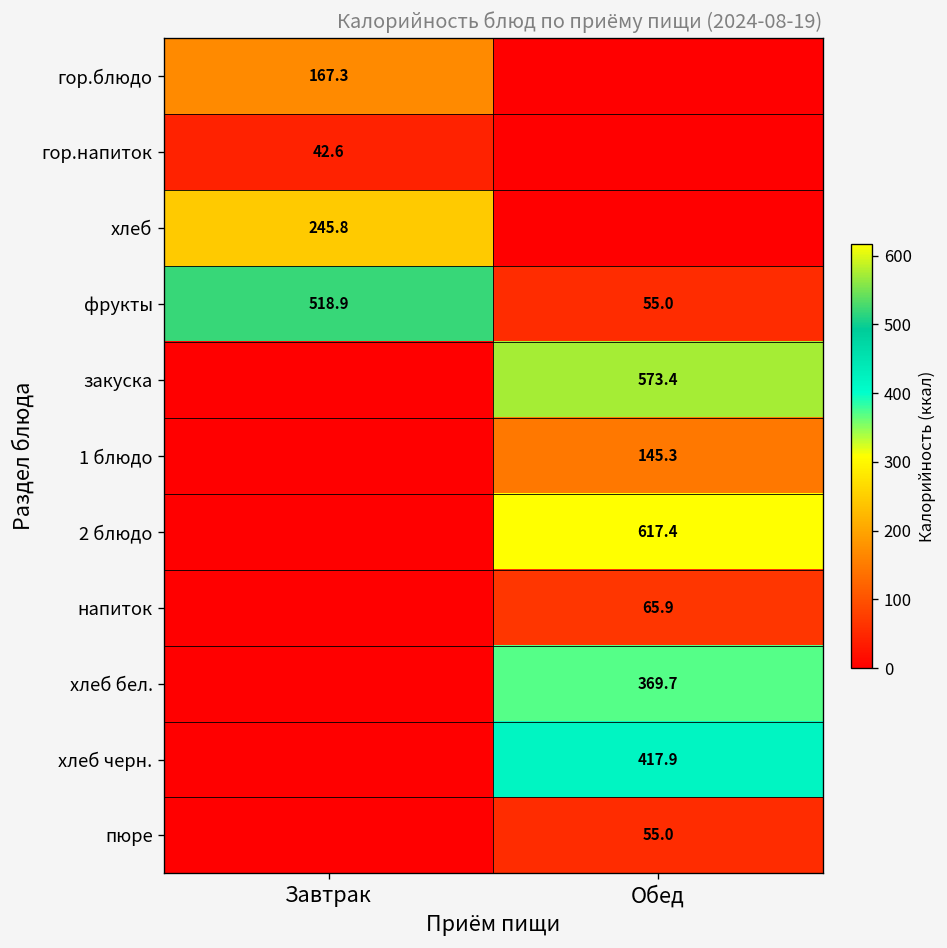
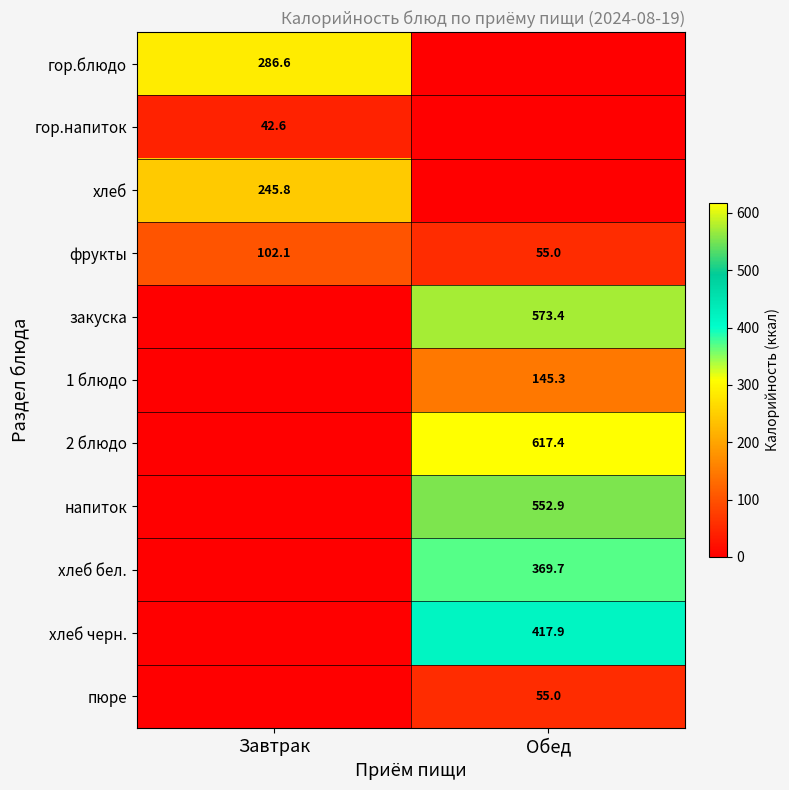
  {
    "гор.блюдо": {
-     "Завтрак": 167.3
+     "Завтрак": 286.6
    },
    "гор.напиток": {
      "Завтрак": 42.6
    },
    "хлеб": {
      "Завтрак": 245.8
    },
    "фрукты": {
-     "Завтрак": 518.9,
+     "Завтрак": 102.1,
      "Обед": 55.0
    },
    "закуска": {
      "Обед": 573.4
    },
    "1 блюдо": {
      "Обед": 145.3
    },
    "2 блюдо": {
      "Обед": 617.4
    },
    "напиток": {
-     "Обед": 65.9
+     "Обед": 552.9
    },
    "хлеб бел.": {
      "Обед": 369.7
    },
    "хлеб черн.": {
      "Обед": 417.9
    },
    "пюре": {
      "Обед": 55.0
    }
  }
